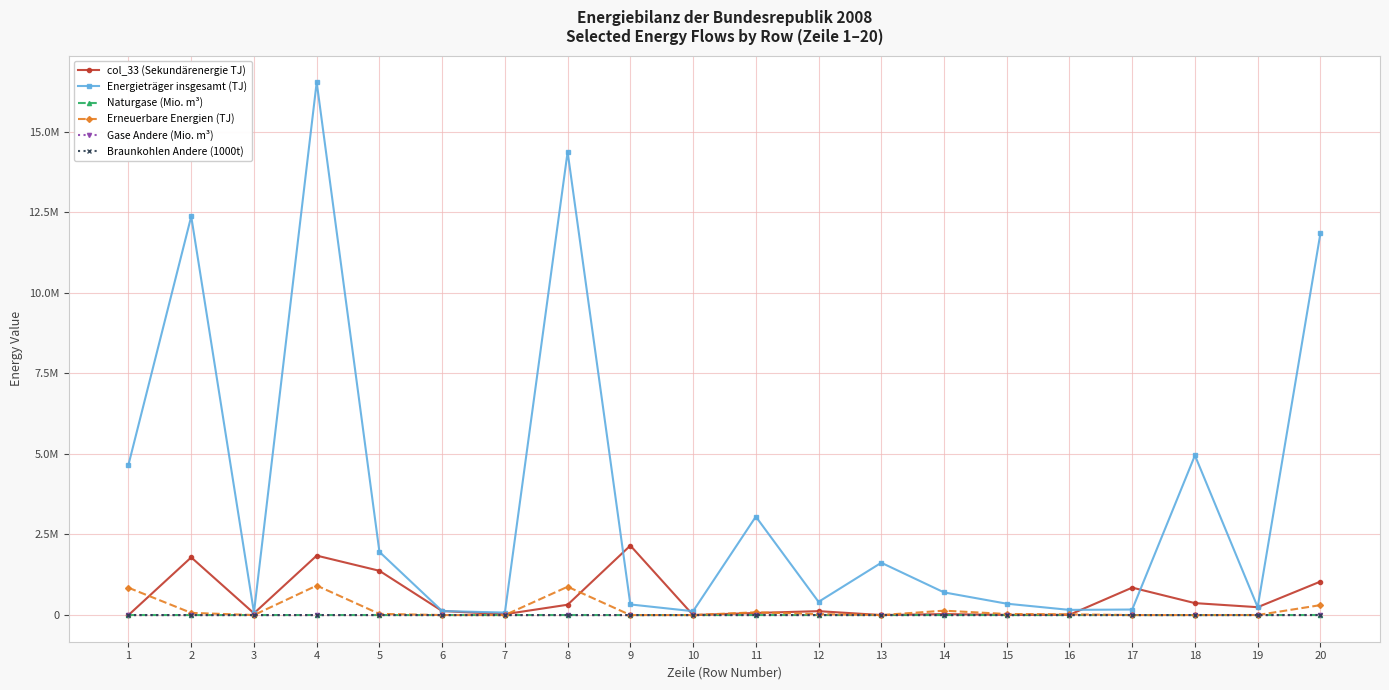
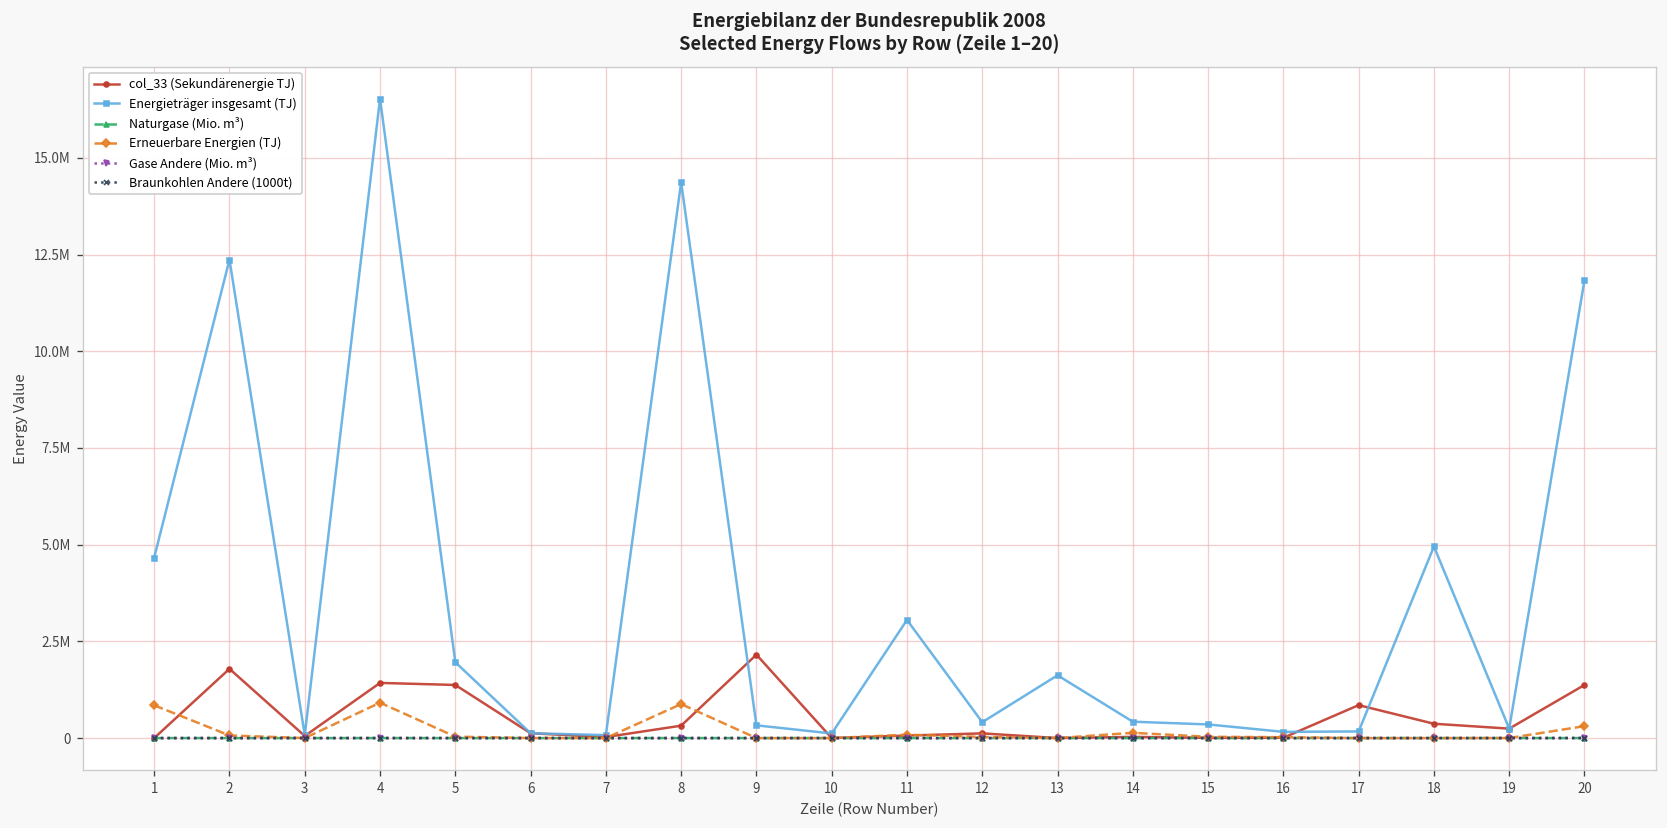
  {
    "col_33 (Sekundärenergie TJ)": {
      "2": 1800000,
-     "4": 1800000,
+     "4": 1400000,
      "5": 1400000,
      "8": 300000,
      "9": 2200000,
      "12": 100000,
      "17": 900000,
      "18": 400000,
-     "20": 1000000
+     "20": 1400000
    },
    "Energieträger insgesamt (TJ)": {
      "1": 4700000,
      "2": 12400000,
      "4": 16500000,
      "5": 2000000,
      "8": 14400000,
      "9": 300000,
      "10": 100000,
      "11": 3100000,
      "12": 400000,
      "13": 1600000,
-     "14": 700000,
+     "14": 400000,
      "15": 400000,
      "16": 200000,
      "17": 200000,
      "18": 5000000,
      "20": 11800000
    },
    "Braunkohlen Andere (1000t)": {
      "4": 0,
      "8": 0,
      "20": 0
    },
    "Erneuerbare Energien (TJ)": {
      "1": 800000,
      "4": 900000,
      "8": 900000,
      "14": 100000,
      "20": 300000
    }
  }
